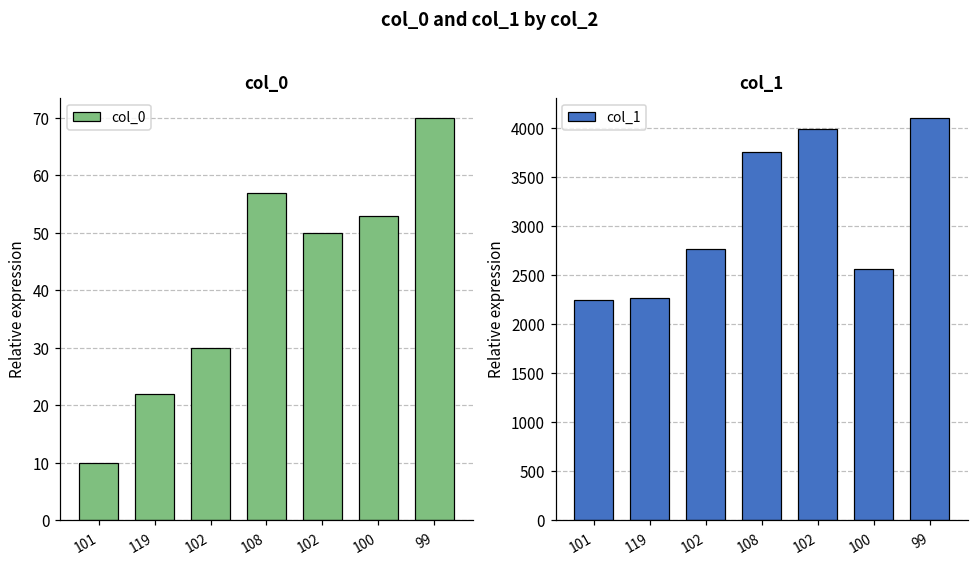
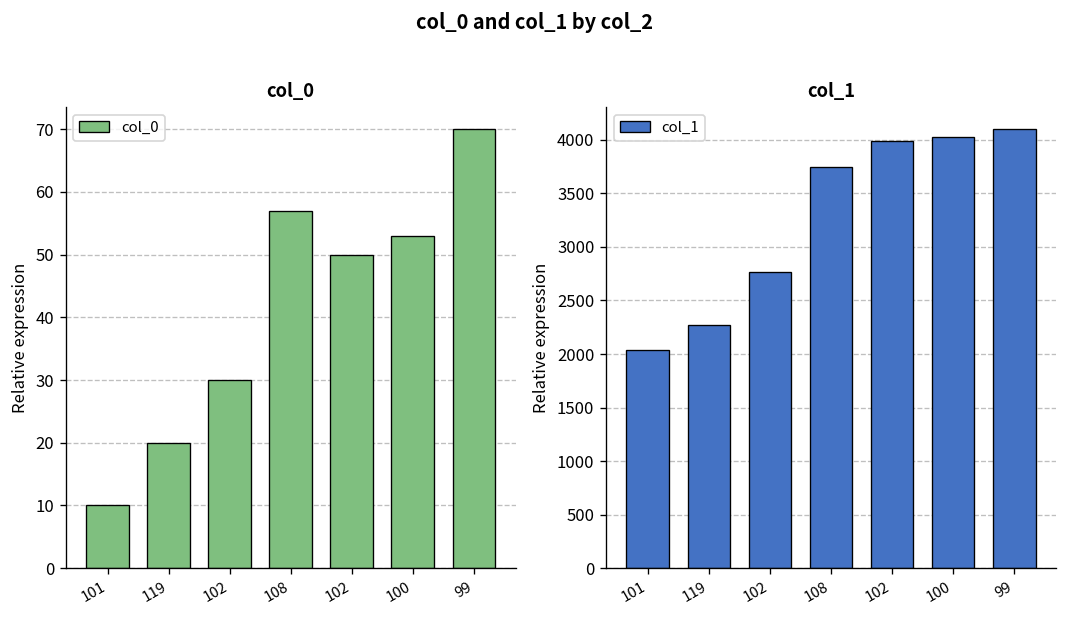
  {
    "col_0": {
      "101": 10,
-     "119": 22,
+     "119": 20,
      "108": 57,
      "100": 53,
      "99": 70
    },
    "col_1": {
-     "101": 2200,
+     "101": 2000,
      "119": 2300,
      "108": 3800,
-     "100": 2600,
+     "100": 4000,
      "99": 4100
    }
  }
